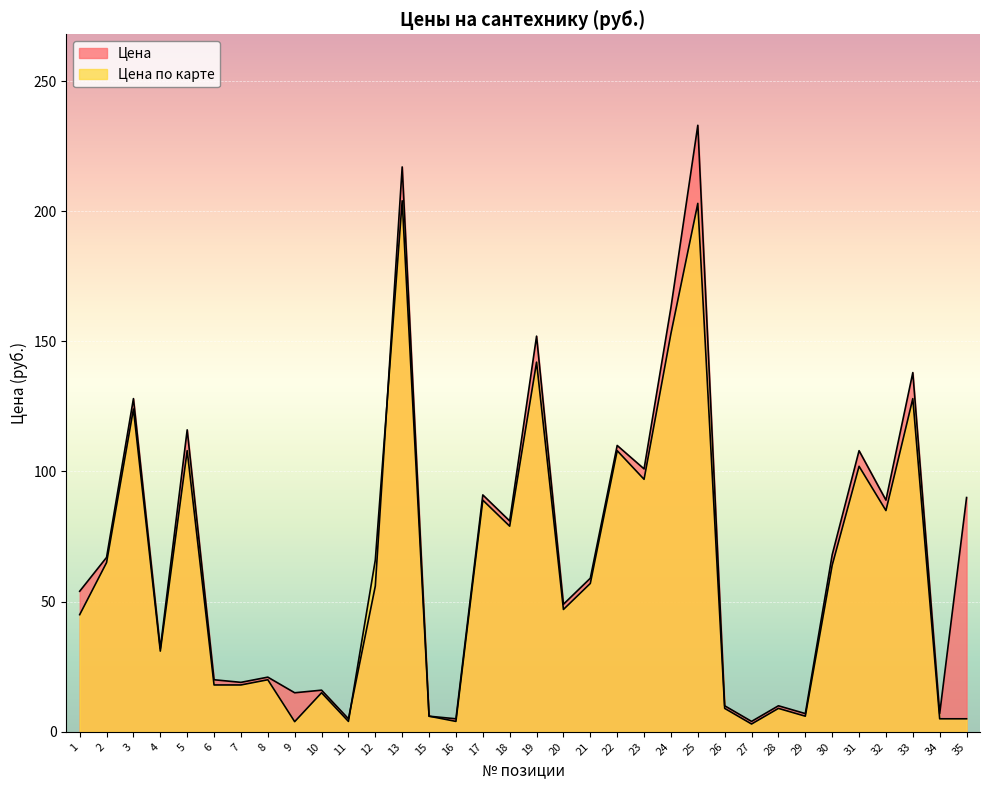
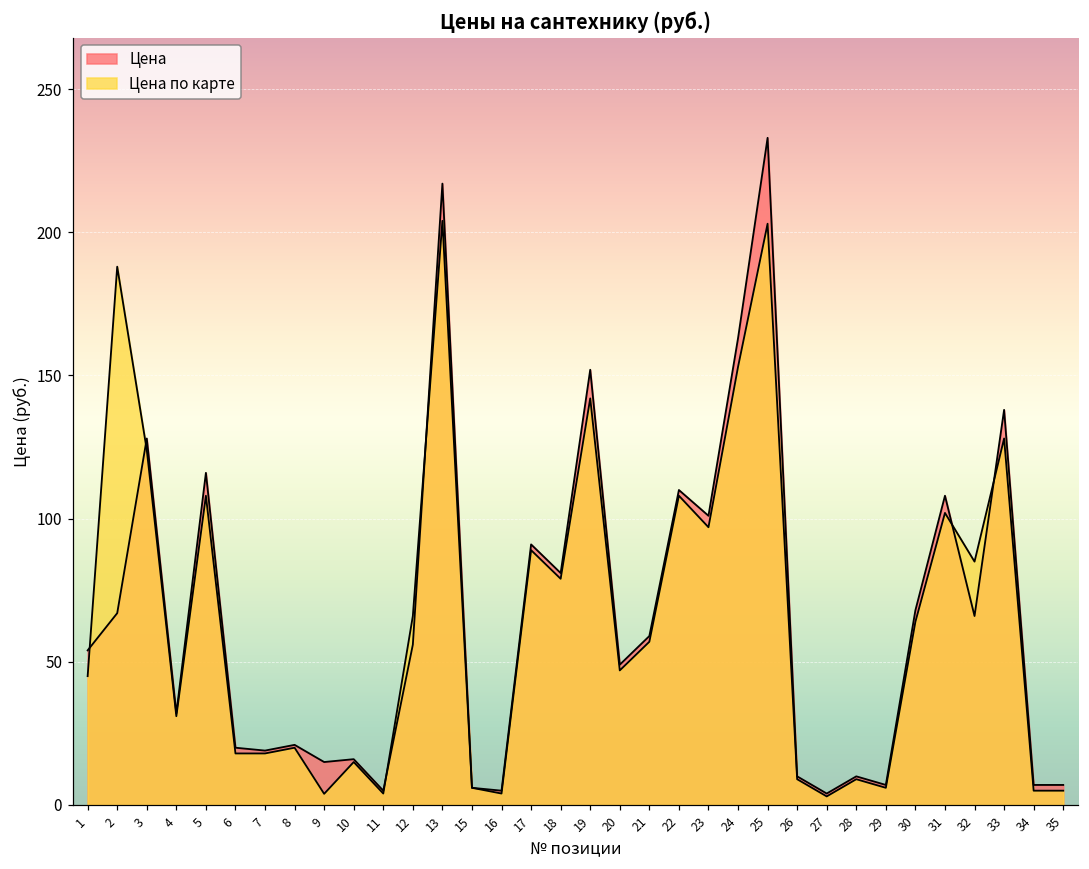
  {
    "Цена": {
      "1": 54,
      "2": 67,
      "3": 128,
      "4": 32,
      "5": 116,
      "6": 20,
      "7": 19,
      "8": 21,
      "9": 15,
      "10": 16,
      "11": 5,
      "12": 56,
      "13": 217,
      "16": 5,
      "17": 91,
      "18": 81,
      "19": 152,
      "20": 49,
      "21": 59,
      "22": 110,
      "23": 101,
      "24": 163,
      "25": 233,
      "26": 10,
      "27": 4,
      "28": 10,
      "29": 7,
      "30": 68,
      "31": 108,
-     "32": 89,
+     "32": 66,
      "33": 138,
      "34": 7,
-     "35": 90
+     "35": 7
    },
    "Цена по карте": {
      "1": 45,
-     "2": 65,
+     "2": 188,
      "3": 124,
      "4": 31,
      "5": 108,
      "6": 18,
      "7": 18,
      "8": 20,
      "9": 4,
      "10": 15,
      "11": 4,
      "12": 66,
      "13": 204,
      "16": 4,
      "17": 89,
      "18": 79,
      "19": 142,
      "20": 47,
      "21": 57,
      "22": 108,
      "23": 97,
      "24": 153,
      "25": 203,
      "26": 9,
      "27": 3,
      "28": 9,
      "29": 6,
      "30": 64,
      "31": 102,
      "32": 85,
      "33": 128,
      "34": 5,
      "35": 5
    }
  }
